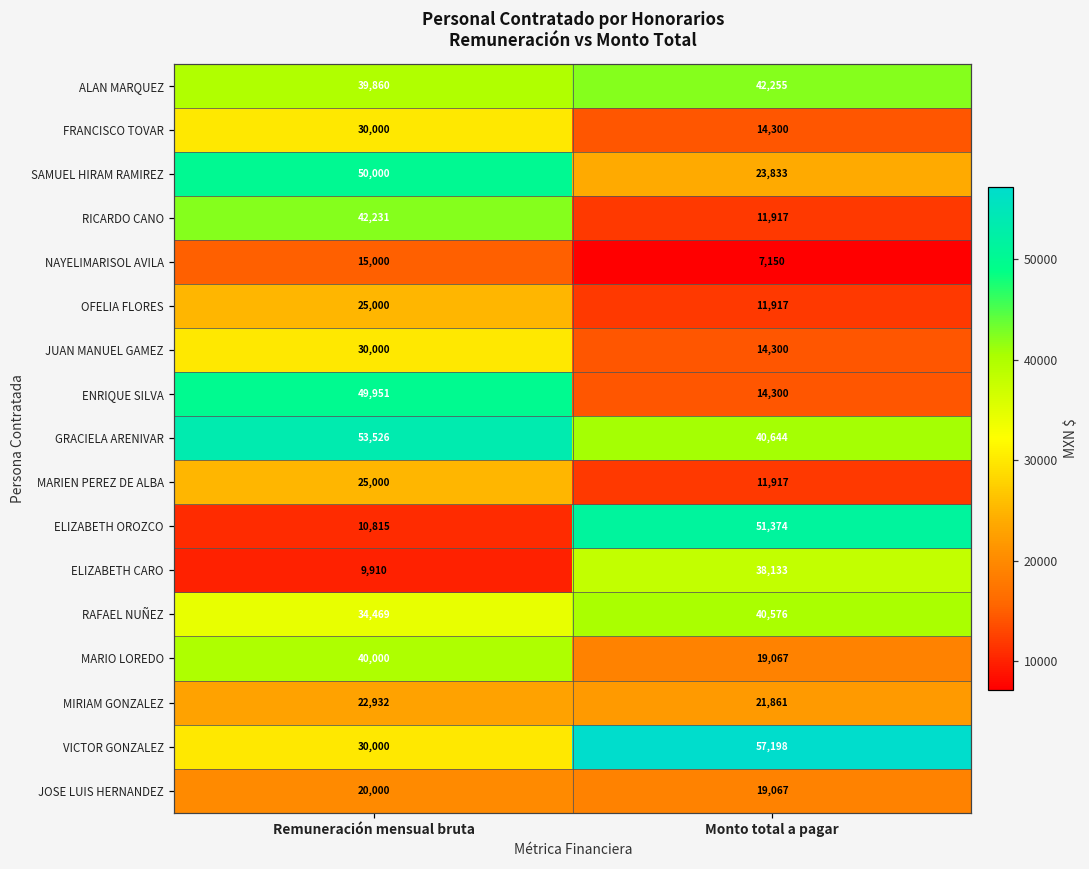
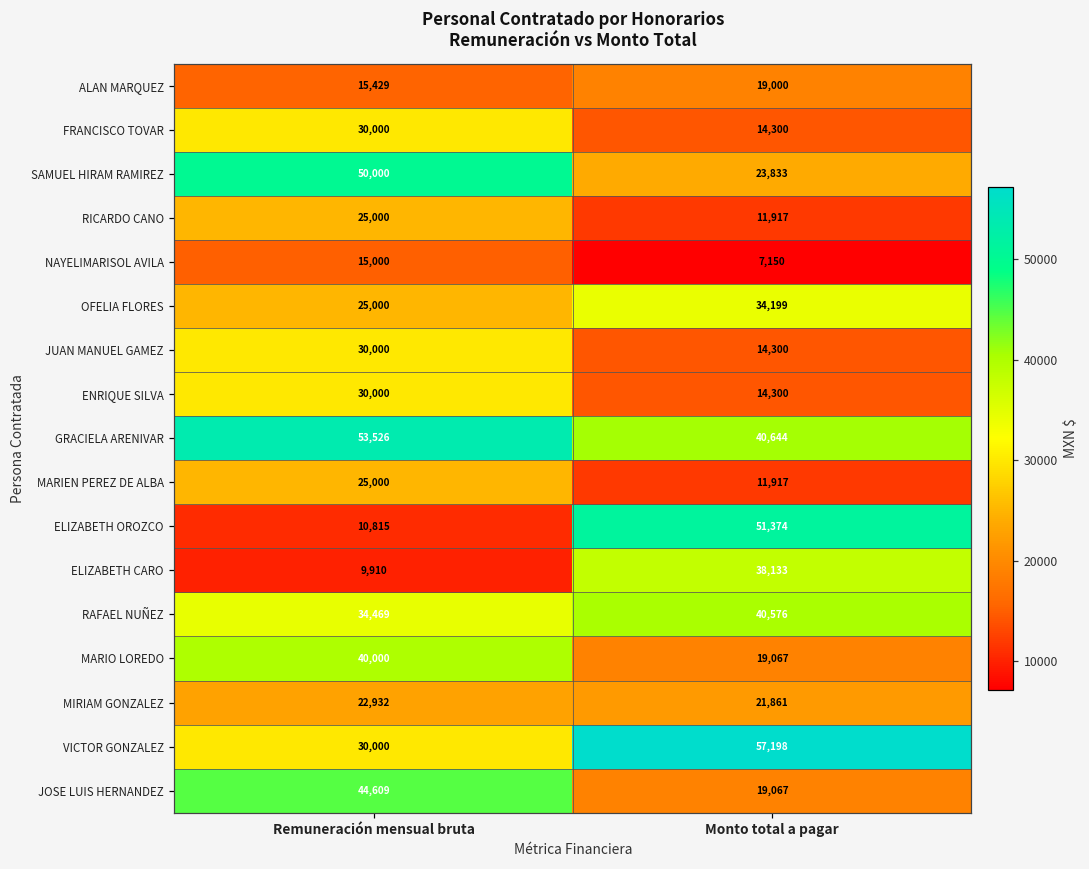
  {
    "ALAN MARQUEZ": {
-     "Remuneración mensual bruta": "39,860",
-     "Monto total a pagar": "42,255"
+     "Remuneración mensual bruta": "15,429",
+     "Monto total a pagar": "19,000"
    },
    "FRANCISCO TOVAR": {
      "Remuneración mensual bruta": "30,000",
      "Monto total a pagar": "14,300"
    },
    "SAMUEL HIRAM RAMIREZ": {
      "Remuneración mensual bruta": "50,000",
      "Monto total a pagar": "23,833"
    },
    "RICARDO CANO": {
-     "Remuneración mensual bruta": "42,231",
+     "Remuneración mensual bruta": "25,000",
      "Monto total a pagar": "11,917"
    },
    "NAYELIMARISOL AVILA": {
      "Remuneración mensual bruta": "15,000",
      "Monto total a pagar": "7,150"
    },
    "OFELIA FLORES": {
      "Remuneración mensual bruta": "25,000",
-     "Monto total a pagar": "11,917"
+     "Monto total a pagar": "34,199"
    },
    "JUAN MANUEL GAMEZ": {
      "Remuneración mensual bruta": "30,000",
      "Monto total a pagar": "14,300"
    },
    "ENRIQUE SILVA": {
-     "Remuneración mensual bruta": "49,951",
+     "Remuneración mensual bruta": "30,000",
      "Monto total a pagar": "14,300"
    },
    "GRACIELA ARENIVAR": {
      "Remuneración mensual bruta": "53,526",
      "Monto total a pagar": "40,644"
    },
    "MARIEN PEREZ DE ALBA": {
      "Remuneración mensual bruta": "25,000",
      "Monto total a pagar": "11,917"
    },
    "ELIZABETH OROZCO": {
      "Remuneración mensual bruta": "10,815",
      "Monto total a pagar": "51,374"
    },
    "ELIZABETH CARO": {
      "Remuneración mensual bruta": "9,910",
      "Monto total a pagar": "38,133"
    },
    "RAFAEL NUÑEZ": {
      "Remuneración mensual bruta": "34,469",
      "Monto total a pagar": "40,576"
    },
    "MARIO LOREDO": {
      "Remuneración mensual bruta": "40,000",
      "Monto total a pagar": "19,067"
    },
    "MIRIAM GONZALEZ": {
      "Remuneración mensual bruta": "22,932",
      "Monto total a pagar": "21,861"
    },
    "VICTOR GONZALEZ": {
      "Remuneración mensual bruta": "30,000",
      "Monto total a pagar": "57,198"
    },
    "JOSE LUIS HERNANDEZ": {
-     "Remuneración mensual bruta": "20,000",
+     "Remuneración mensual bruta": "44,609",
      "Monto total a pagar": "19,067"
    }
  }
